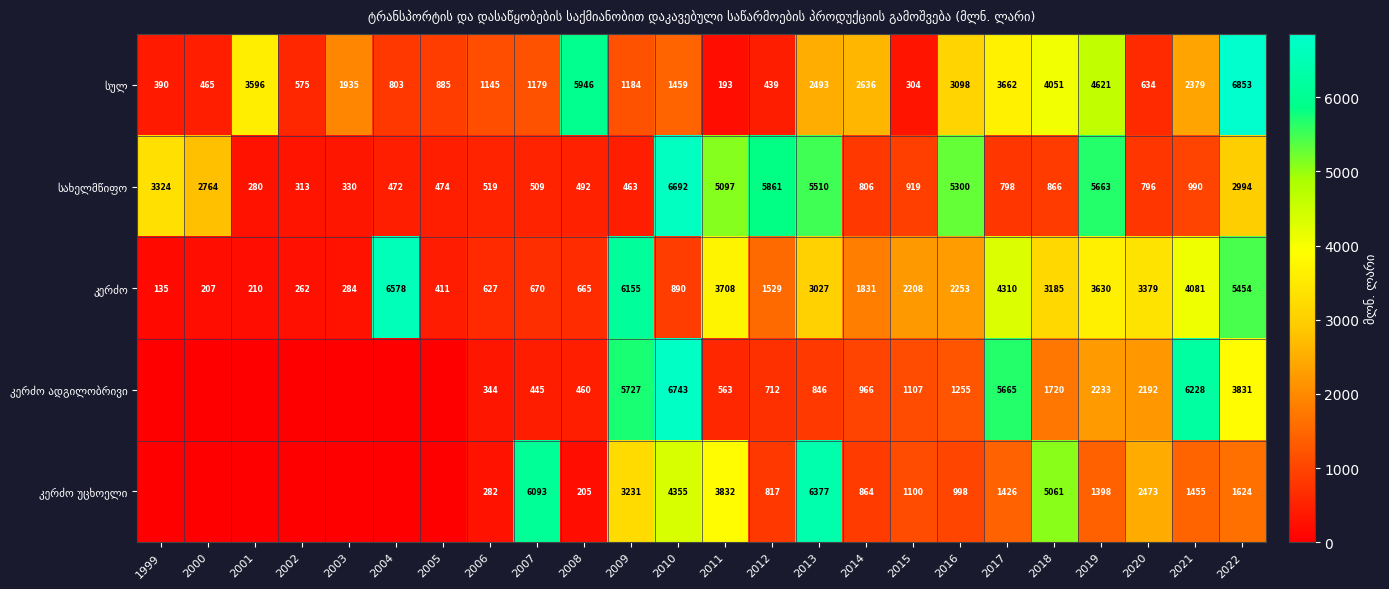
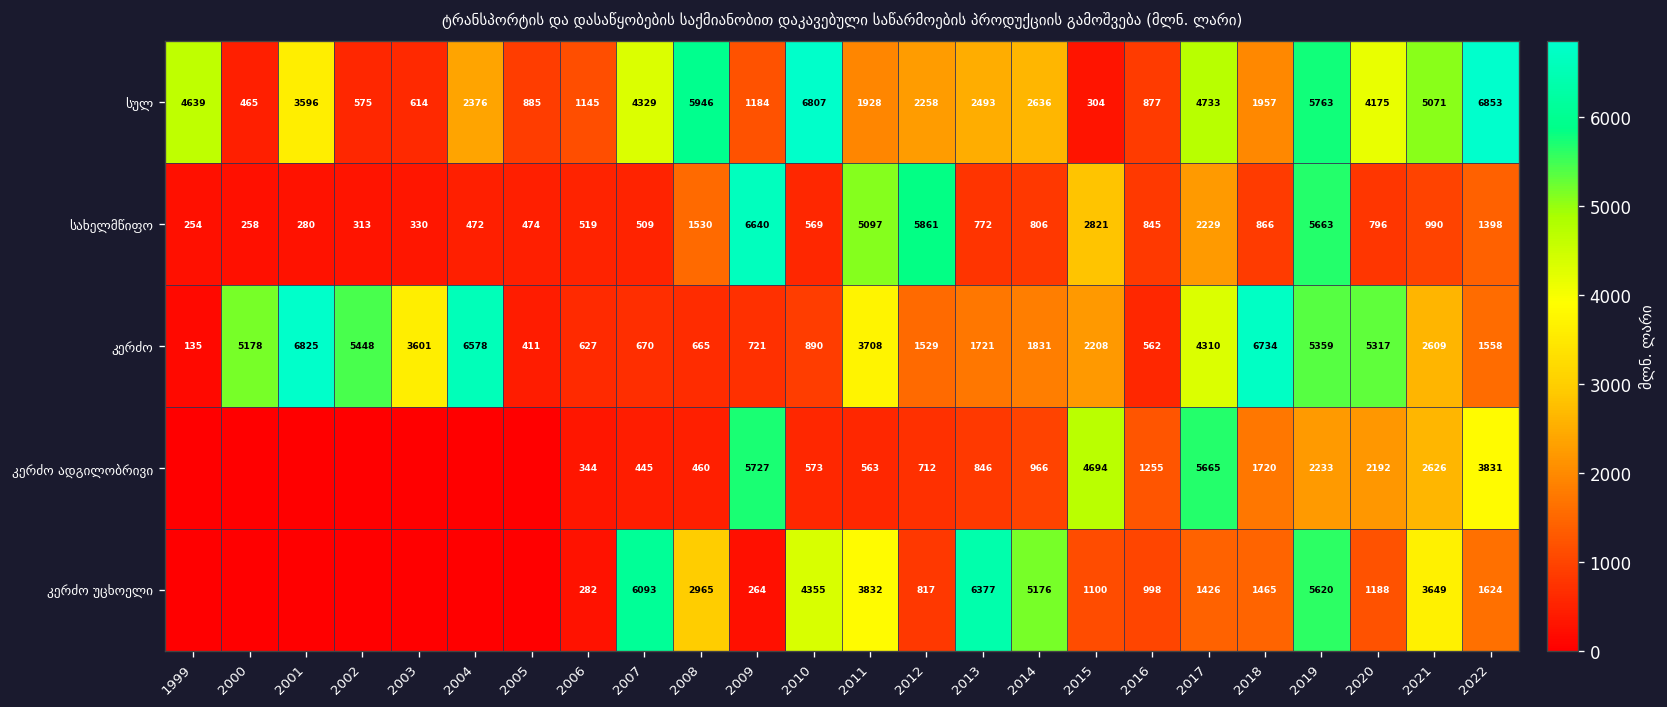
  {
    "სულ": {
-     "1999": 390,
+     "1999": 4639,
      "2000": 465,
      "2001": 3596,
      "2002": 575,
-     "2003": 1935,
-     "2004": 803,
+     "2003": 614,
+     "2004": 2376,
      "2005": 885,
      "2006": 1145,
-     "2007": 1179,
+     "2007": 4329,
      "2008": 5946,
      "2009": 1184,
-     "2010": 1459,
-     "2011": 193,
-     "2012": 439,
+     "2010": 6807,
+     "2011": 1928,
+     "2012": 2258,
      "2013": 2493,
      "2014": 2636,
      "2015": 304,
-     "2016": 3098,
-     "2017": 3662,
-     "2018": 4051,
-     "2019": 4621,
-     "2020": 634,
-     "2021": 2379,
+     "2016": 877,
+     "2017": 4733,
+     "2018": 1957,
+     "2019": 5763,
+     "2020": 4175,
+     "2021": 5071,
      "2022": 6853
    },
    "სახელმწიფო": {
-     "1999": 3324,
-     "2000": 2764,
+     "1999": 254,
+     "2000": 258,
      "2001": 280,
      "2002": 313,
      "2003": 330,
      "2004": 472,
      "2005": 474,
      "2006": 519,
      "2007": 509,
-     "2008": 492,
-     "2009": 463,
-     "2010": 6692,
+     "2008": 1530,
+     "2009": 6640,
+     "2010": 569,
      "2011": 5097,
      "2012": 5861,
-     "2013": 5510,
+     "2013": 772,
      "2014": 806,
-     "2015": 919,
-     "2016": 5300,
-     "2017": 798,
+     "2015": 2821,
+     "2016": 845,
+     "2017": 2229,
      "2018": 866,
      "2019": 5663,
      "2020": 796,
      "2021": 990,
-     "2022": 2994
+     "2022": 1398
    },
    "კერძო": {
      "1999": 135,
-     "2000": 207,
-     "2001": 210,
-     "2002": 262,
-     "2003": 284,
+     "2000": 5178,
+     "2001": 6825,
+     "2002": 5448,
+     "2003": 3601,
      "2004": 6578,
      "2005": 411,
      "2006": 627,
      "2007": 670,
      "2008": 665,
-     "2009": 6155,
+     "2009": 721,
      "2010": 890,
      "2011": 3708,
      "2012": 1529,
-     "2013": 3027,
+     "2013": 1721,
      "2014": 1831,
      "2015": 2208,
-     "2016": 2253,
+     "2016": 562,
      "2017": 4310,
-     "2018": 3185,
-     "2019": 3630,
-     "2020": 3379,
-     "2021": 4081,
-     "2022": 5454
+     "2018": 6734,
+     "2019": 5359,
+     "2020": 5317,
+     "2021": 2609,
+     "2022": 1558
    },
    "კერძო ადგილობრივი": {
      "2006": 344,
      "2007": 445,
      "2008": 460,
      "2009": 5727,
-     "2010": 6743,
+     "2010": 573,
      "2011": 563,
      "2012": 712,
      "2013": 846,
      "2014": 966,
-     "2015": 1107,
+     "2015": 4694,
      "2016": 1255,
      "2017": 5665,
      "2018": 1720,
      "2019": 2233,
      "2020": 2192,
-     "2021": 6228,
+     "2021": 2626,
      "2022": 3831
    },
    "კერძო უცხოელი": {
      "2006": 282,
      "2007": 6093,
-     "2008": 205,
-     "2009": 3231,
+     "2008": 2965,
+     "2009": 264,
      "2010": 4355,
      "2011": 3832,
      "2012": 817,
      "2013": 6377,
-     "2014": 864,
+     "2014": 5176,
      "2015": 1100,
      "2016": 998,
      "2017": 1426,
-     "2018": 5061,
-     "2019": 1398,
-     "2020": 2473,
-     "2021": 1455,
+     "2018": 1465,
+     "2019": 5620,
+     "2020": 1188,
+     "2021": 3649,
      "2022": 1624
    }
  }
